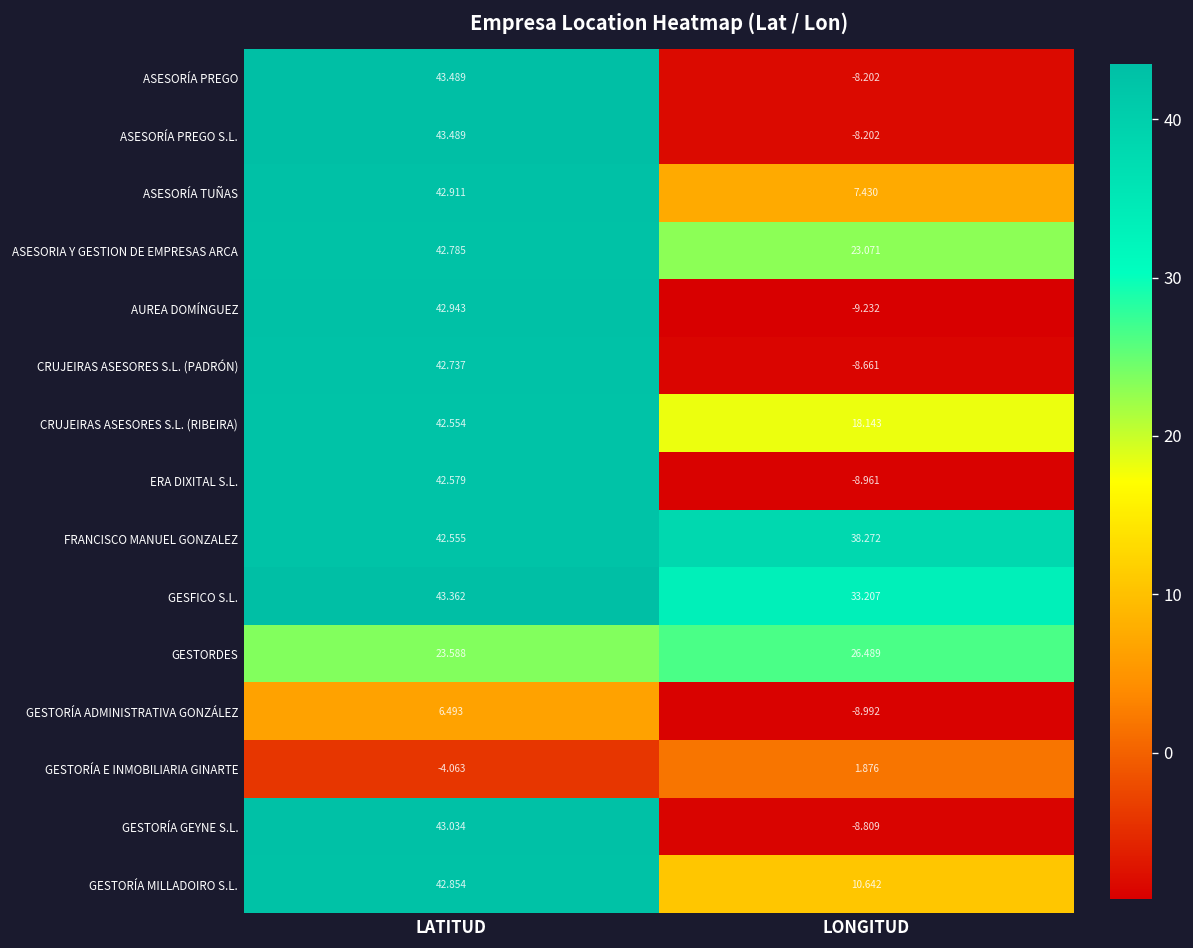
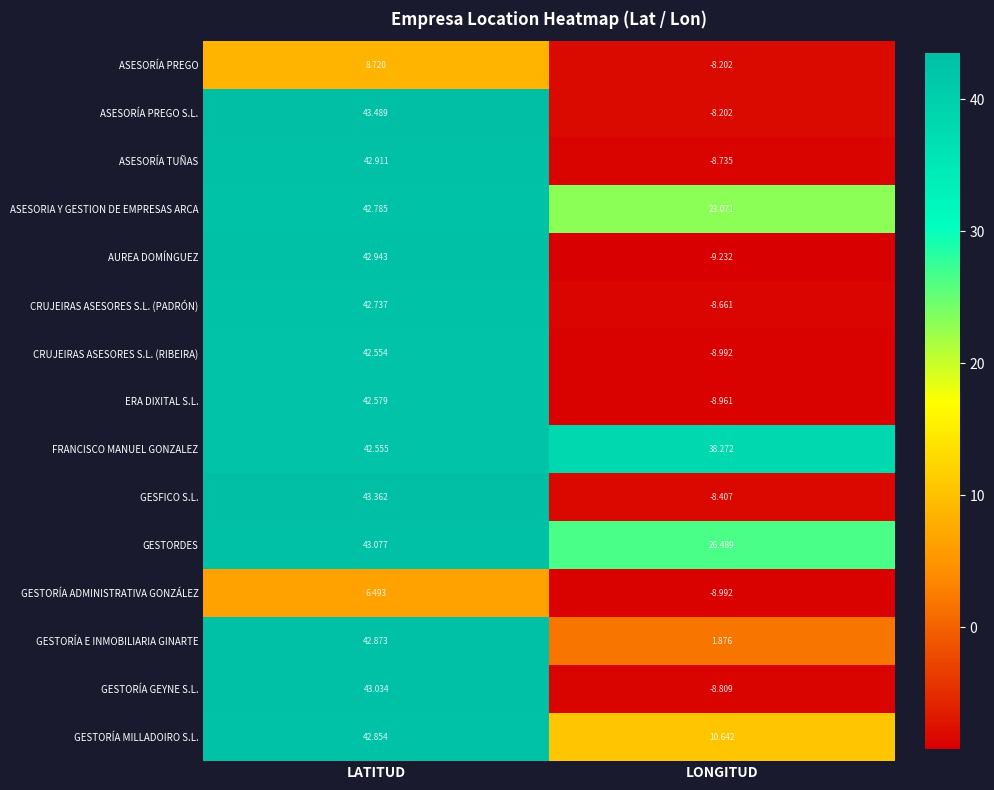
  {
    "ASESORÍA PREGO": {
-     "LATITUD": 43.489,
+     "LATITUD": 8.720,
      "LONGITUD": -8.202
    },
    "ASESORÍA PREGO S.L.": {
      "LATITUD": 43.489,
      "LONGITUD": -8.202
    },
    "ASESORÍA TUÑAS": {
      "LATITUD": 42.911,
-     "LONGITUD": 7.430
+     "LONGITUD": -8.735
    },
    "ASESORIA Y GESTION DE EMPRESAS ARCA": {
      "LATITUD": 42.785,
      "LONGITUD": 23.071
    },
    "AUREA DOMÍNGUEZ": {
      "LATITUD": 42.943,
      "LONGITUD": -9.232
    },
    "CRUJEIRAS ASESORES S.L. (PADRÓN)": {
      "LATITUD": 42.737,
      "LONGITUD": -8.661
    },
    "CRUJEIRAS ASESORES S.L. (RIBEIRA)": {
      "LATITUD": 42.554,
-     "LONGITUD": 18.143
+     "LONGITUD": -8.992
    },
    "ERA DIXITAL S.L.": {
      "LATITUD": 42.579,
      "LONGITUD": -8.961
    },
    "FRANCISCO MANUEL GONZALEZ": {
      "LATITUD": 42.555,
      "LONGITUD": 38.272
    },
    "GESFICO S.L.": {
      "LATITUD": 43.362,
-     "LONGITUD": 33.207
+     "LONGITUD": -8.407
    },
    "GESTORDES": {
-     "LATITUD": 23.588,
+     "LATITUD": 43.077,
      "LONGITUD": 26.489
    },
    "GESTORÍA ADMINISTRATIVA GONZÁLEZ": {
      "LATITUD": 6.493,
      "LONGITUD": -8.992
    },
    "GESTORÍA E INMOBILIARIA GINARTE": {
-     "LATITUD": -4.063,
+     "LATITUD": 42.873,
      "LONGITUD": 1.876
    },
    "GESTORÍA GEYNE S.L.": {
      "LATITUD": 43.034,
      "LONGITUD": -8.809
    },
    "GESTORÍA MILLADOIRO S.L.": {
      "LATITUD": 42.854,
      "LONGITUD": 10.642
    }
  }
